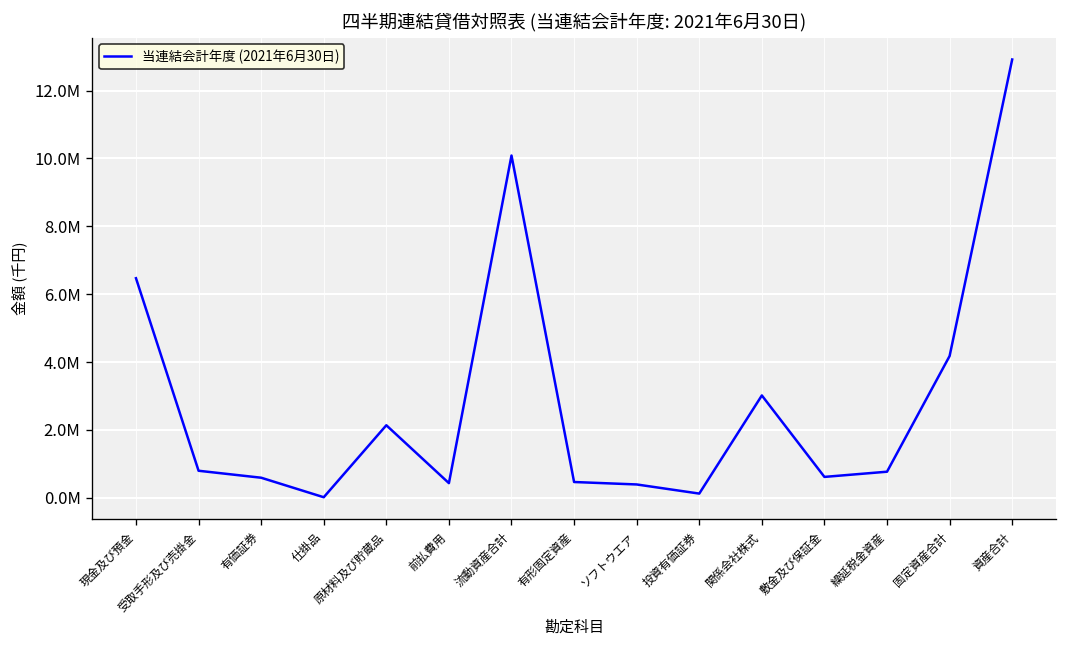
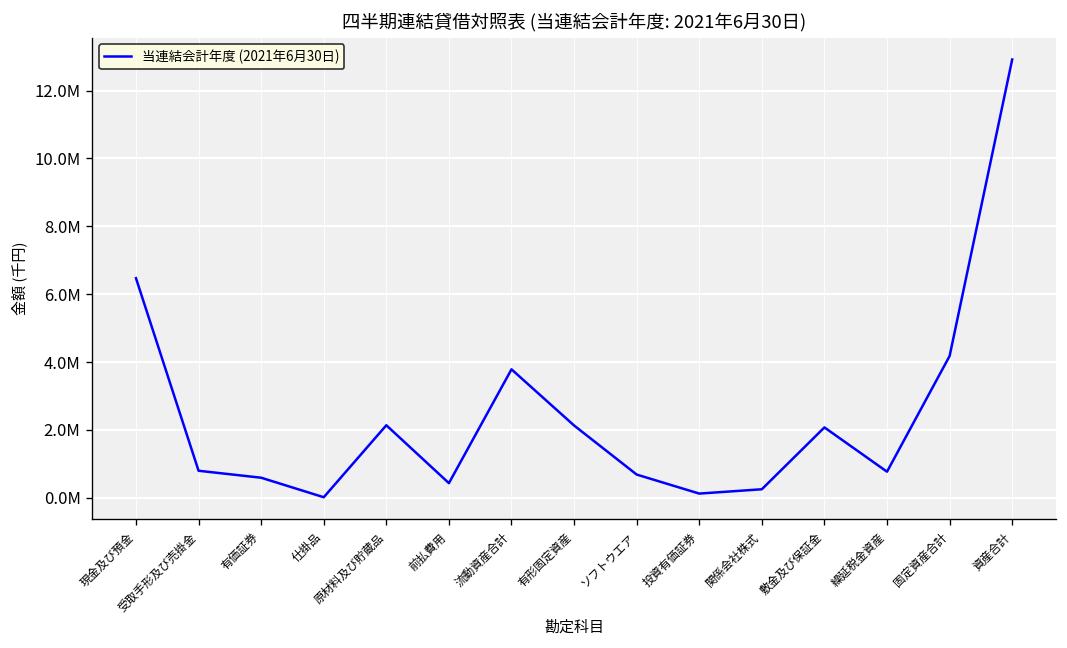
  {
    "現金及び預金": 6500000,
    "受取手形及び売掛金": 800000,
    "有価証券": 600000,
    "仕掛品": 0,
    "原材料及び貯蔵品": 2100000,
    "前払費用": 400000,
-   "流動資産合計": 10100000,
-   "有形固定資産": 500000,
-   "ソフトウエア": 400000,
+   "流動資産合計": 3800000,
+   "有形固定資産": 2100000,
+   "ソフトウエア": 700000,
    "投資有価証券": 100000,
-   "関係会社株式": 3000000,
-   "敷金及び保証金": 600000,
+   "関係会社株式": 300000,
+   "敷金及び保証金": 2100000,
    "繰延税金資産": 800000,
    "固定資産合計": 4200000,
    "資産合計": 12900000
  }
